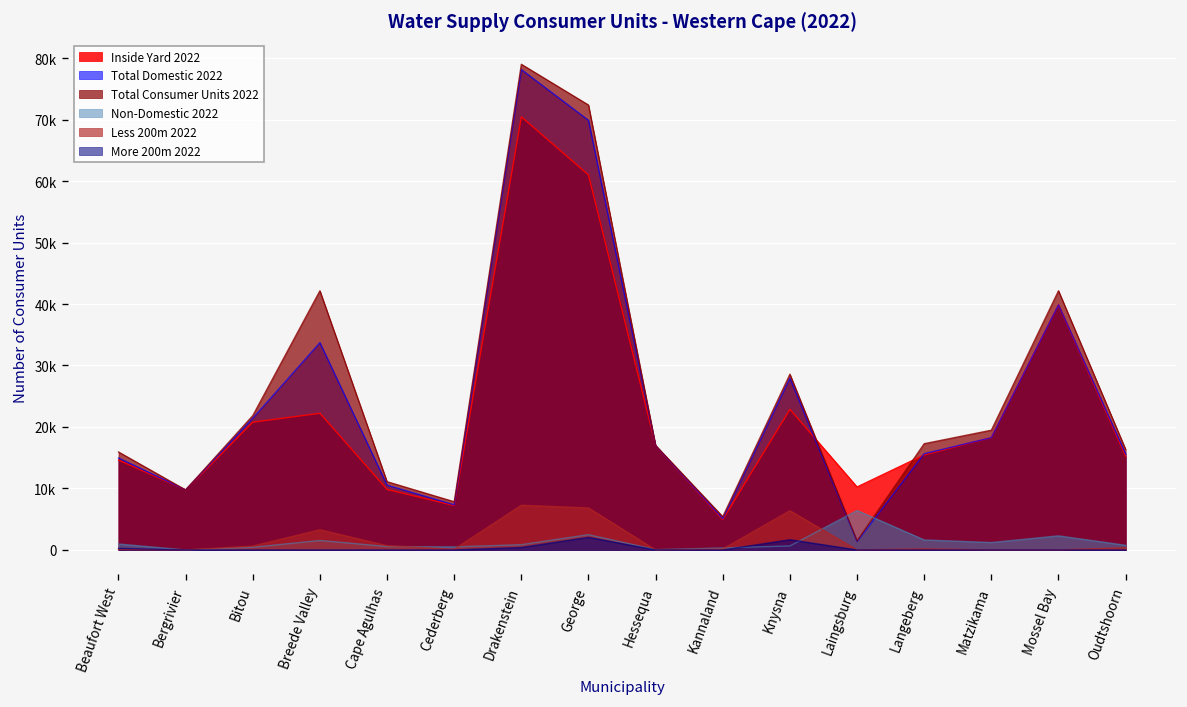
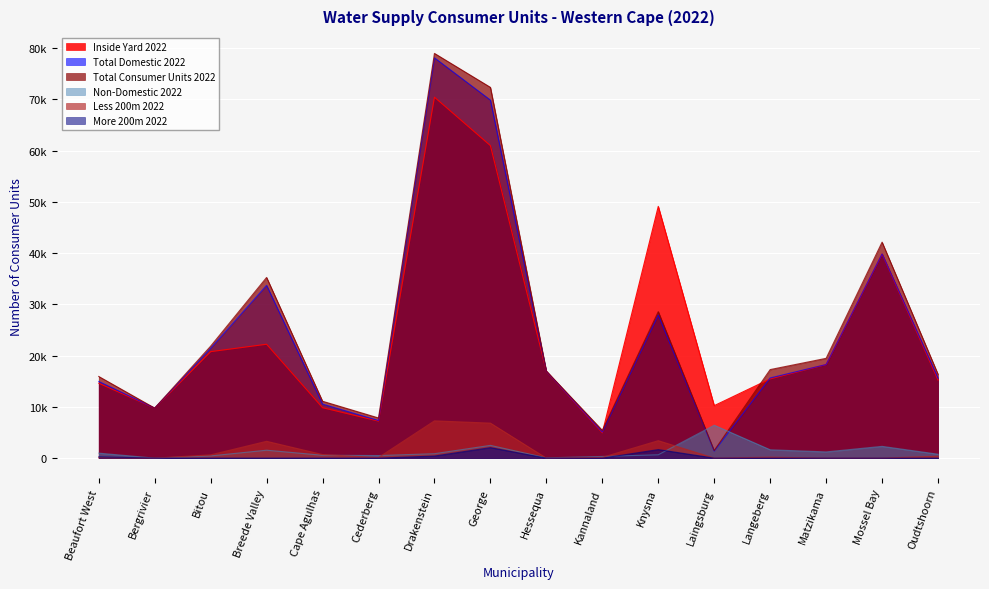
  {
    "Inside Yard 2022": {
      "Bitou": 21000,
      "Breede Valley": 22000,
      "Cape Agulhas": 10000,
      "Drakenstein": 70000,
      "George": 61000,
-     "Knysna": 23000,
+     "Knysna": 49000,
      "Laingsburg": 10000
    },
    "Total Domestic 2022": {
      "Breede Valley": 34000,
      "Cape Agulhas": 11000,
      "Drakenstein": 78000,
      "George": 70000,
      "Knysna": 28000
    },
    "Total Consumer Units 2022": {
      "Beaufort West": 16000,
-     "Breede Valley": 42000,
+     "Breede Valley": 35000,
      "Cape Agulhas": 11000,
      "Drakenstein": 79000,
      "George": 72000,
      "Knysna": 29000,
      "Langeberg": 17000,
      "Matzikama": 19000,
      "Mossel Bay": 42000,
      "Oudtshoorn": 16000
    },
    "Non-Domestic 2022": {
      "Beaufort West": 1000,
      "Breede Valley": 2000,
      "Knysna": 1000,
      "Laingsburg": 6000,
      "Langeberg": 2000,
      "Matzikama": 1000,
      "Mossel Bay": 2000
    },
    "Less 200m 2022": {
      "Breede Valley": 3000,
      "Drakenstein": 7000,
      "George": 7000,
-     "Knysna": 6000
+     "Knysna": 3000
    },
    "More 200m 2022": {
      "Breede Valley": 0,
      "Cape Agulhas": 0,
      "Knysna": 2000
    }
  }
